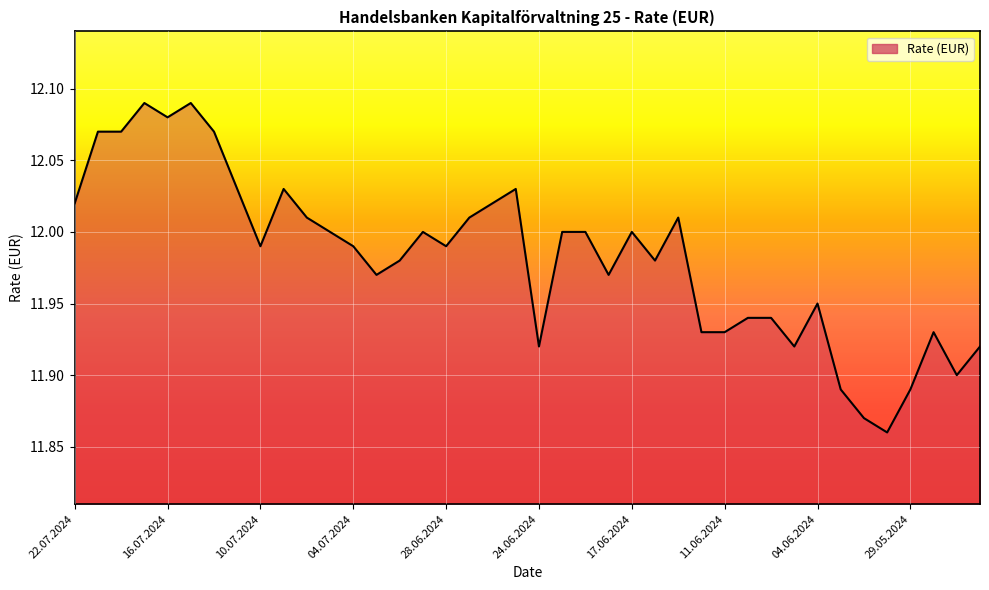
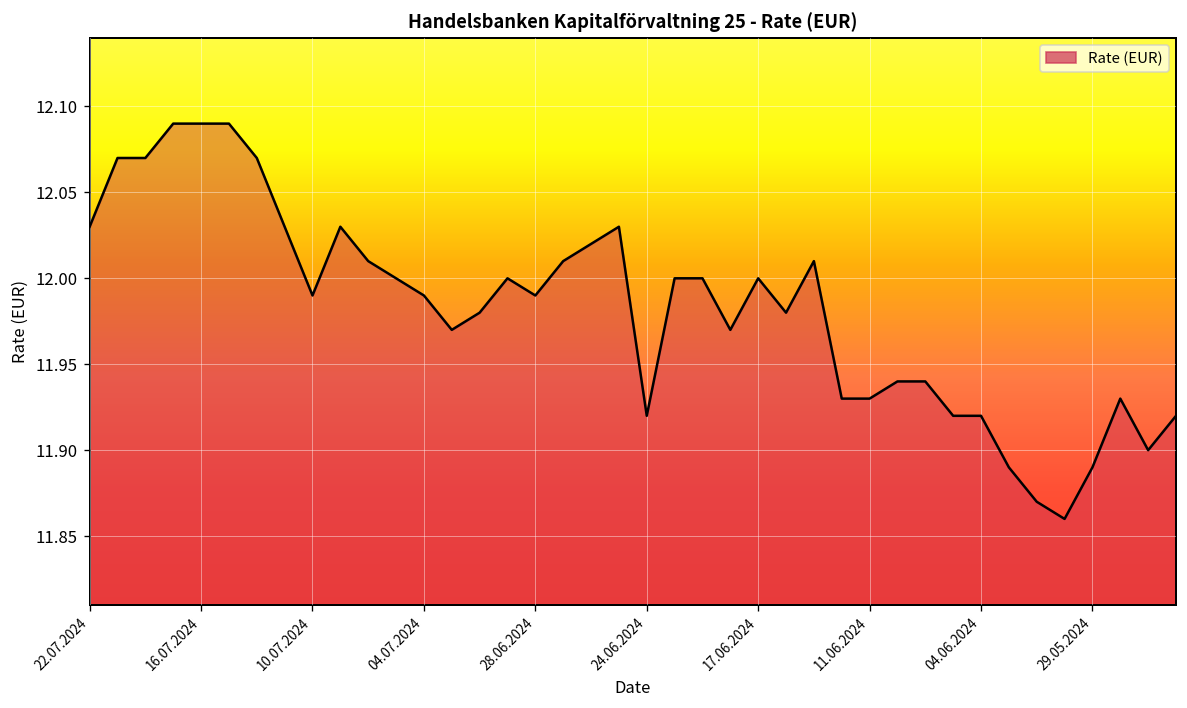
  {
-   "22.07.2024": 12.02,
-   "16.07.2024": 12.08,
+   "22.07.2024": 12.03,
+   "16.07.2024": 12.09,
    "10.07.2024": 11.99,
    "04.07.2024": 11.99,
    "28.06.2024": 11.99,
    "24.06.2024": 11.92,
    "17.06.2024": 12.00,
    "11.06.2024": 11.93,
-   "04.06.2024": 11.95,
+   "04.06.2024": 11.92,
    "29.05.2024": 11.89
  }
